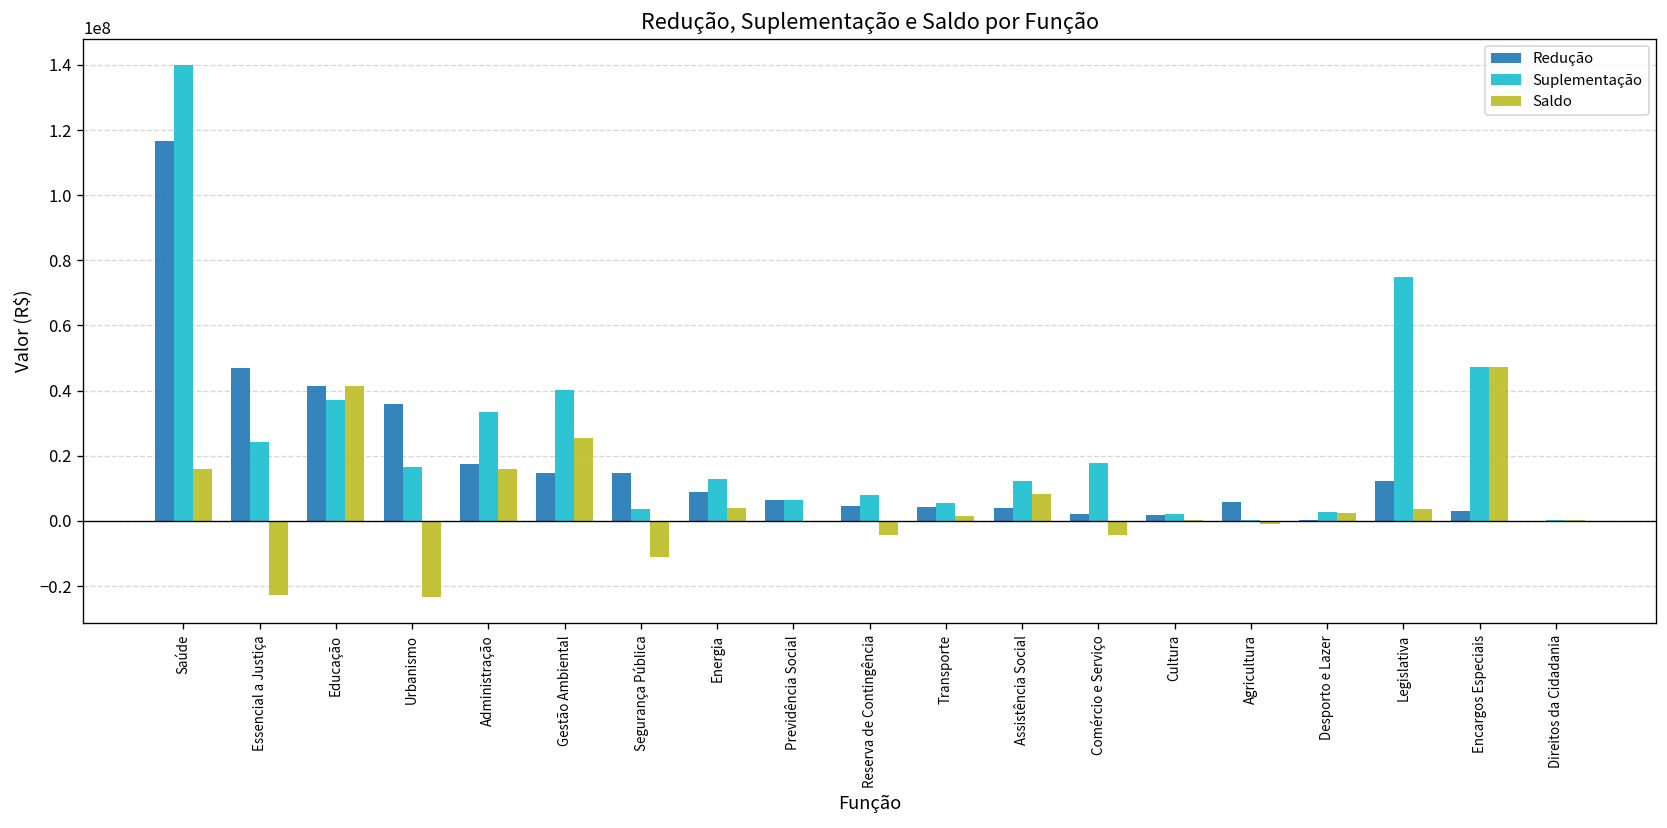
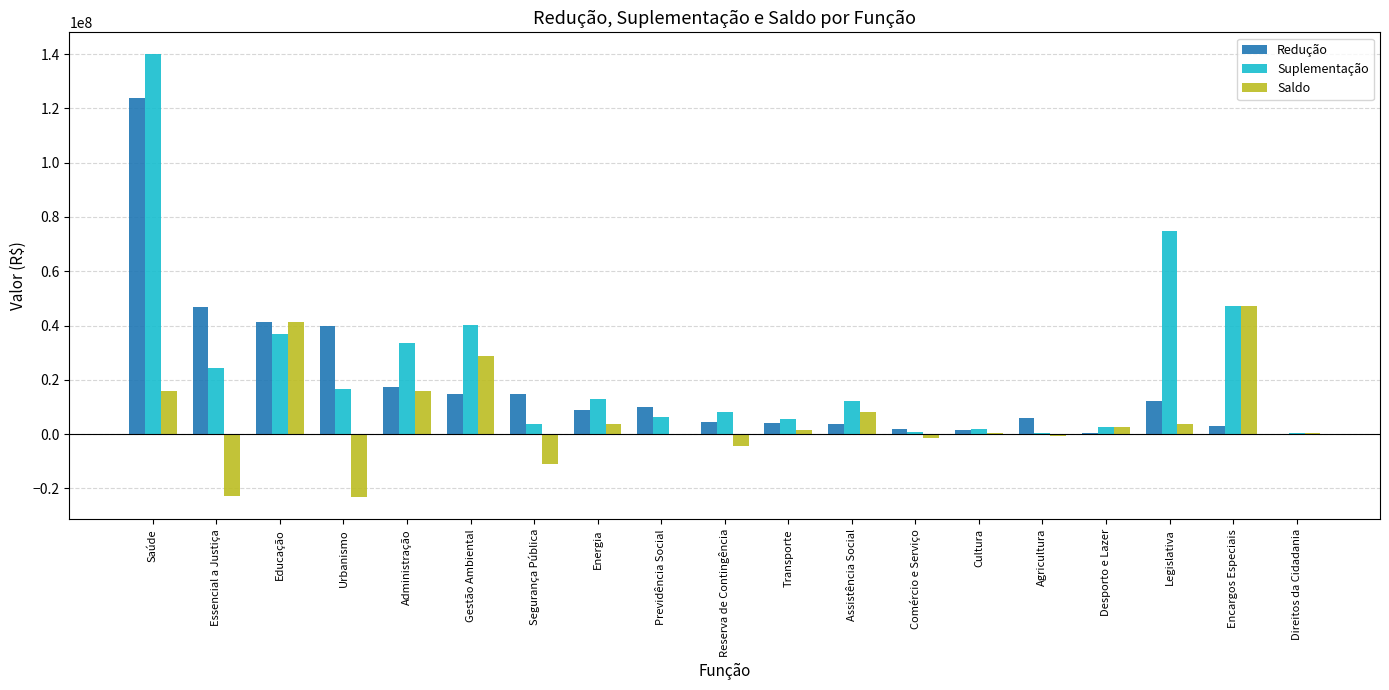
  {
    "Redução": {
-     "Saúde": 117000000,
+     "Saúde": 124000000,
      "Essencial a Justiça": 47000000,
      "Educação": 41000000,
-     "Urbanismo": 36000000,
+     "Urbanismo": 40000000,
      "Administração": 17000000,
      "Gestão Ambiental": 15000000,
      "Segurança Pública": 15000000,
      "Energia": 9000000,
-     "Previdência Social": 6000000,
+     "Previdência Social": 10000000,
      "Reserva de Contingência": 4000000,
      "Transporte": 4000000,
      "Assistência Social": 4000000,
      "Comércio e Serviço": 2000000,
      "Cultura": 2000000,
      "Agricultura": 6000000,
      "Legislativa": 12000000,
      "Encargos Especiais": 3000000,
      "Direitos da Cidadania": 0
    },
    "Suplementação": {
      "Saúde": 140000000,
      "Essencial a Justiça": 24000000,
      "Educação": 37000000,
      "Urbanismo": 17000000,
      "Administração": 33000000,
      "Gestão Ambiental": 40000000,
      "Segurança Pública": 4000000,
      "Energia": 13000000,
      "Previdência Social": 6000000,
      "Reserva de Contingência": 8000000,
      "Transporte": 6000000,
      "Assistência Social": 12000000,
-     "Comércio e Serviço": 18000000,
+     "Comércio e Serviço": 1000000,
      "Cultura": 2000000,
      "Desporto e Lazer": 3000000,
      "Legislativa": 75000000,
      "Encargos Especiais": 47000000
    },
    "Saldo": {
      "Saúde": 16000000,
      "Essencial a Justiça": -23000000,
      "Educação": 41000000,
      "Urbanismo": -23000000,
      "Administração": 16000000,
-     "Gestão Ambiental": 26000000,
+     "Gestão Ambiental": 29000000,
      "Segurança Pública": -11000000,
      "Energia": 4000000,
      "Reserva de Contingência": -4000000,
      "Transporte": 1000000,
      "Assistência Social": 8000000,
-     "Comércio e Serviço": -4000000,
+     "Comércio e Serviço": -1000000,
      "Desporto e Lazer": 3000000,
      "Legislativa": 4000000,
      "Encargos Especiais": 47000000
    }
  }
